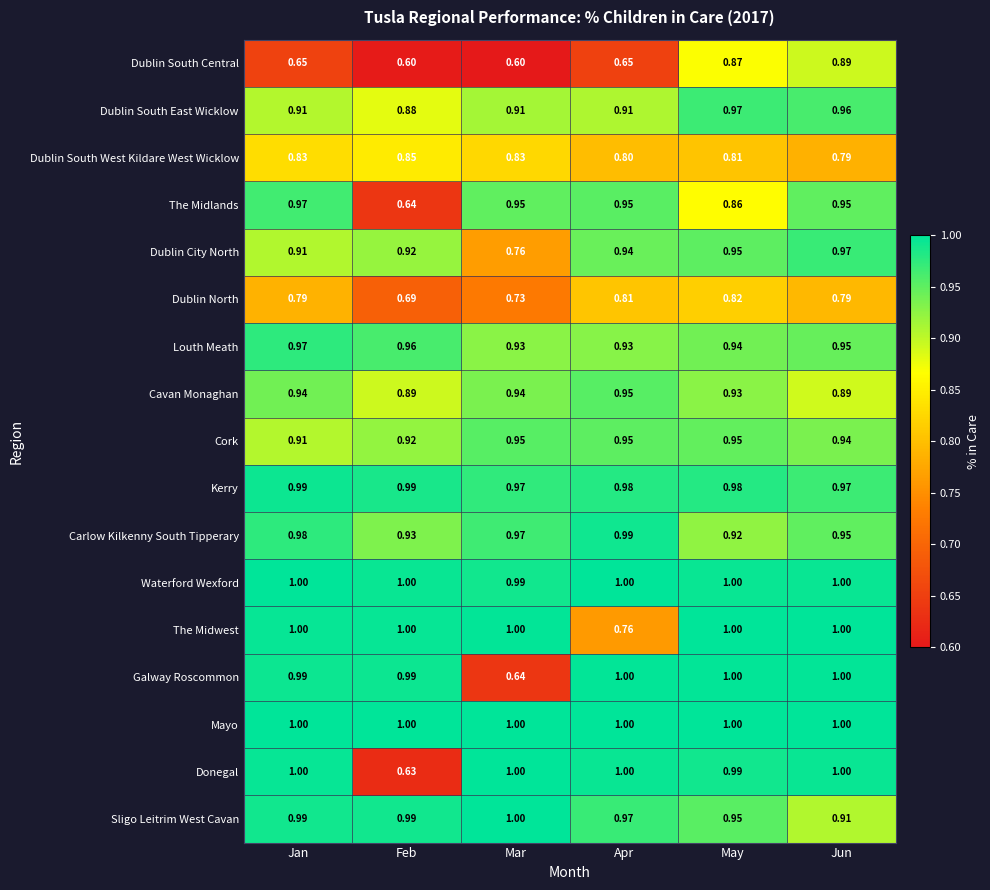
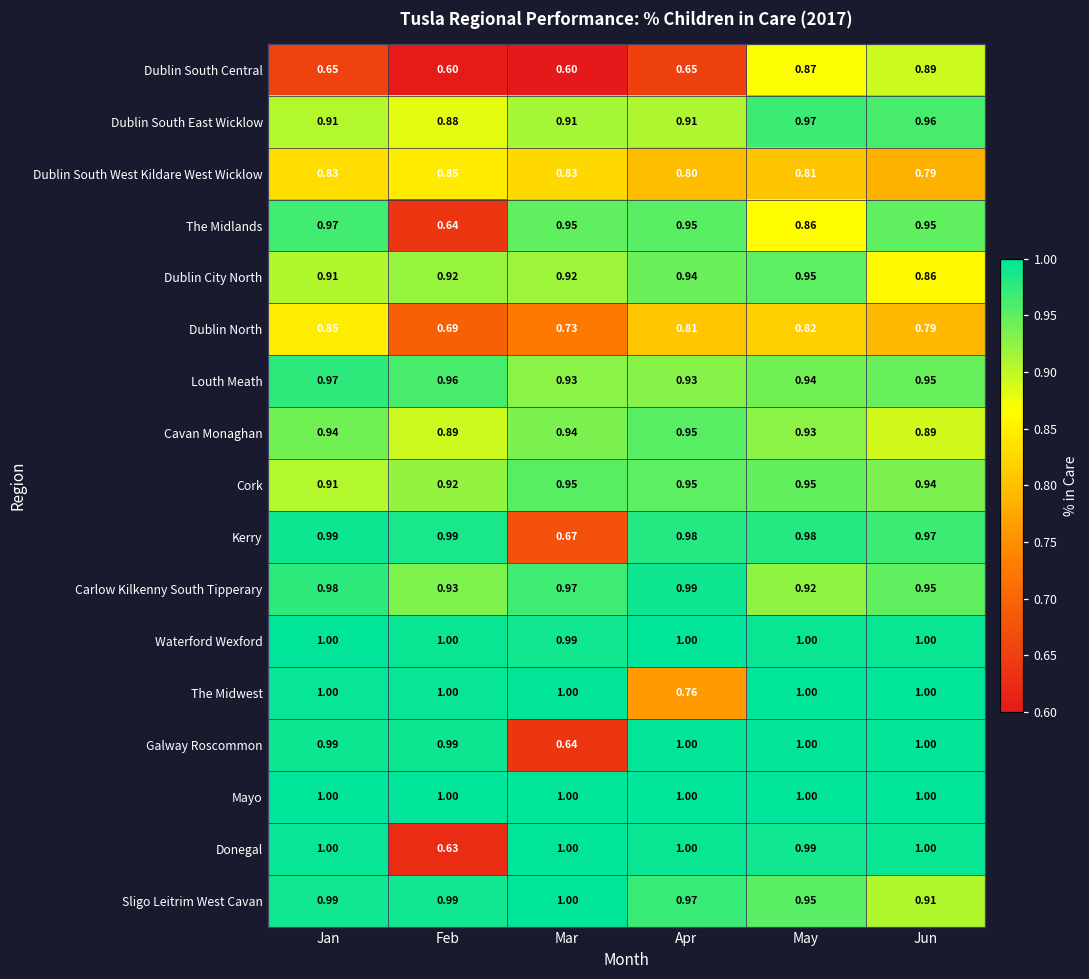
  {
    "Dublin South Central": {
      "Jan": 0.65,
      "Feb": 0.60,
      "Mar": 0.60,
      "Apr": 0.65,
      "May": 0.87,
      "Jun": 0.89
    },
    "Dublin South East Wicklow": {
      "Jan": 0.91,
      "Feb": 0.88,
      "Mar": 0.91,
      "Apr": 0.91,
      "May": 0.97,
      "Jun": 0.96
    },
    "Dublin South West Kildare West Wicklow": {
      "Jan": 0.83,
      "Feb": 0.85,
      "Mar": 0.83,
      "Apr": 0.80,
      "May": 0.81,
      "Jun": 0.79
    },
    "The Midlands": {
      "Jan": 0.97,
      "Feb": 0.64,
      "Mar": 0.95,
      "Apr": 0.95,
      "May": 0.86,
      "Jun": 0.95
    },
    "Dublin City North": {
      "Jan": 0.91,
      "Feb": 0.92,
-     "Mar": 0.76,
+     "Mar": 0.92,
      "Apr": 0.94,
      "May": 0.95,
-     "Jun": 0.97
+     "Jun": 0.86
    },
    "Dublin North": {
-     "Jan": 0.79,
+     "Jan": 0.85,
      "Feb": 0.69,
      "Mar": 0.73,
      "Apr": 0.81,
      "May": 0.82,
      "Jun": 0.79
    },
    "Louth Meath": {
      "Jan": 0.97,
      "Feb": 0.96,
      "Mar": 0.93,
      "Apr": 0.93,
      "May": 0.94,
      "Jun": 0.95
    },
    "Cavan Monaghan": {
      "Jan": 0.94,
      "Feb": 0.89,
      "Mar": 0.94,
      "Apr": 0.95,
      "May": 0.93,
      "Jun": 0.89
    },
    "Cork": {
      "Jan": 0.91,
      "Feb": 0.92,
      "Mar": 0.95,
      "Apr": 0.95,
      "May": 0.95,
      "Jun": 0.94
    },
    "Kerry": {
      "Jan": 0.99,
      "Feb": 0.99,
-     "Mar": 0.97,
+     "Mar": 0.67,
      "Apr": 0.98,
      "May": 0.98,
      "Jun": 0.97
    },
    "Carlow Kilkenny South Tipperary": {
      "Jan": 0.98,
      "Feb": 0.93,
      "Mar": 0.97,
      "Apr": 0.99,
      "May": 0.92,
      "Jun": 0.95
    },
    "Waterford Wexford": {
      "Jan": 1.00,
      "Feb": 1.00,
      "Mar": 0.99,
      "Apr": 1.00,
      "May": 1.00,
      "Jun": 1.00
    },
    "The Midwest": {
      "Jan": 1.00,
      "Feb": 1.00,
      "Mar": 1.00,
      "Apr": 0.76,
      "May": 1.00,
      "Jun": 1.00
    },
    "Galway Roscommon": {
      "Jan": 0.99,
      "Feb": 0.99,
      "Mar": 0.64,
      "Apr": 1.00,
      "May": 1.00,
      "Jun": 1.00
    },
    "Mayo": {
      "Jan": 1.00,
      "Feb": 1.00,
      "Mar": 1.00,
      "Apr": 1.00,
      "May": 1.00,
      "Jun": 1.00
    },
    "Donegal": {
      "Jan": 1.00,
      "Feb": 0.63,
      "Mar": 1.00,
      "Apr": 1.00,
      "May": 0.99,
      "Jun": 1.00
    },
    "Sligo Leitrim West Cavan": {
      "Jan": 0.99,
      "Feb": 0.99,
      "Mar": 1.00,
      "Apr": 0.97,
      "May": 0.95,
      "Jun": 0.91
    }
  }
